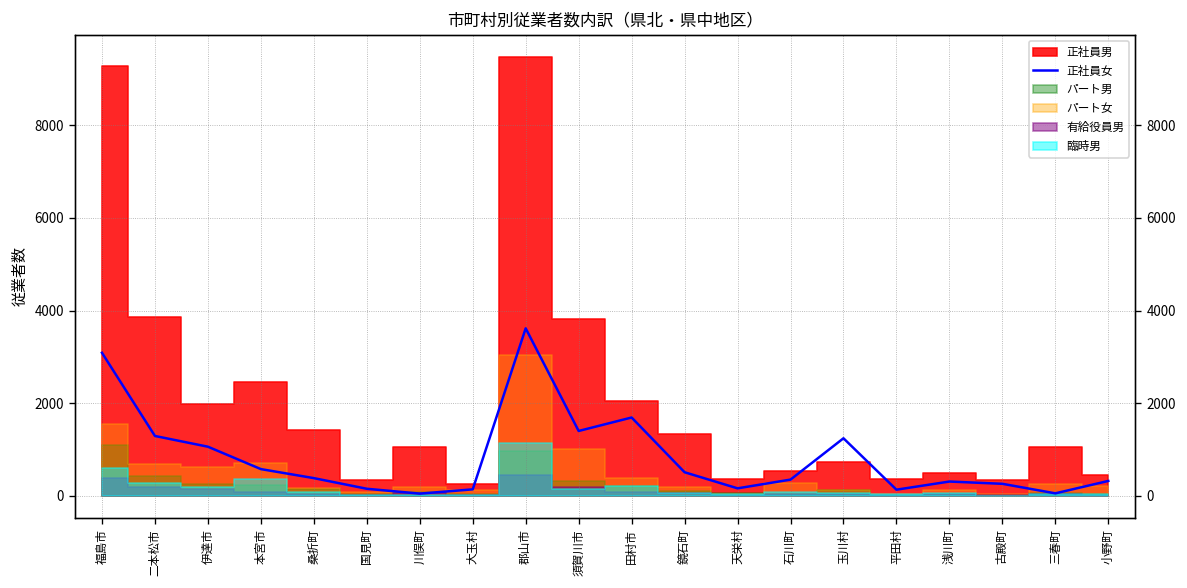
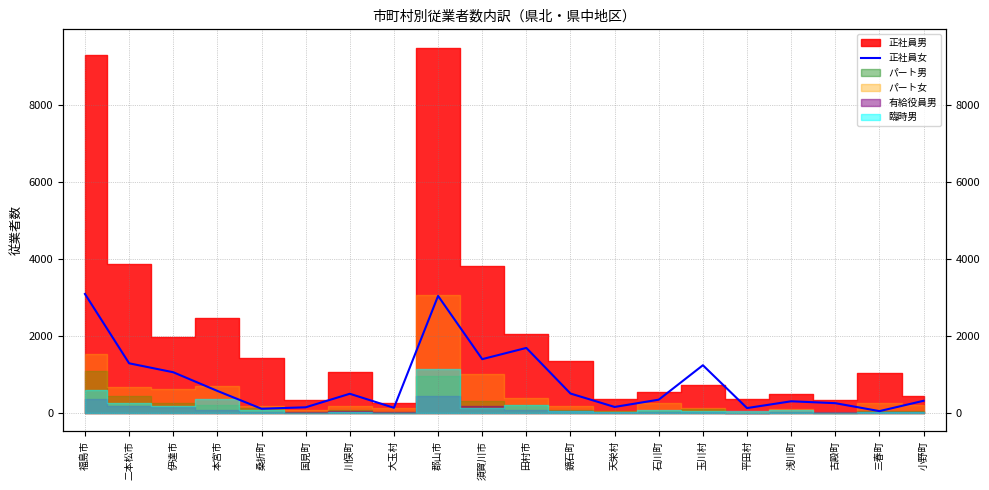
  {
    "正社員女": {
      "福島市": 3100,
      "二本松市": 1300,
      "伊達市": 1100,
      "本宮市": 600,
-     "桑折町": 400,
+     "桑折町": 100,
      "国見町": 100,
-     "川俣町": 0,
+     "川俣町": 500,
      "大玉村": 100,
-     "郡山市": 3600,
+     "郡山市": 3000,
      "須賀川市": 1400,
      "田村市": 1700,
      "鏡石町": 500,
      "天栄村": 200,
      "石川町": 300,
      "玉川村": 1200,
      "平田村": 100,
      "浅川町": 300,
      "古殿町": 300,
      "三春町": 0,
      "小野町": 300
    }
  }
